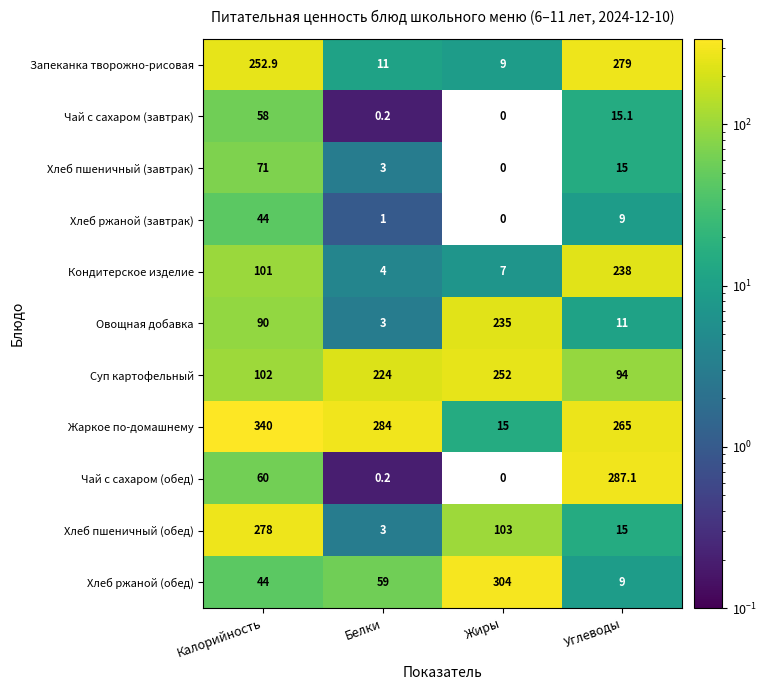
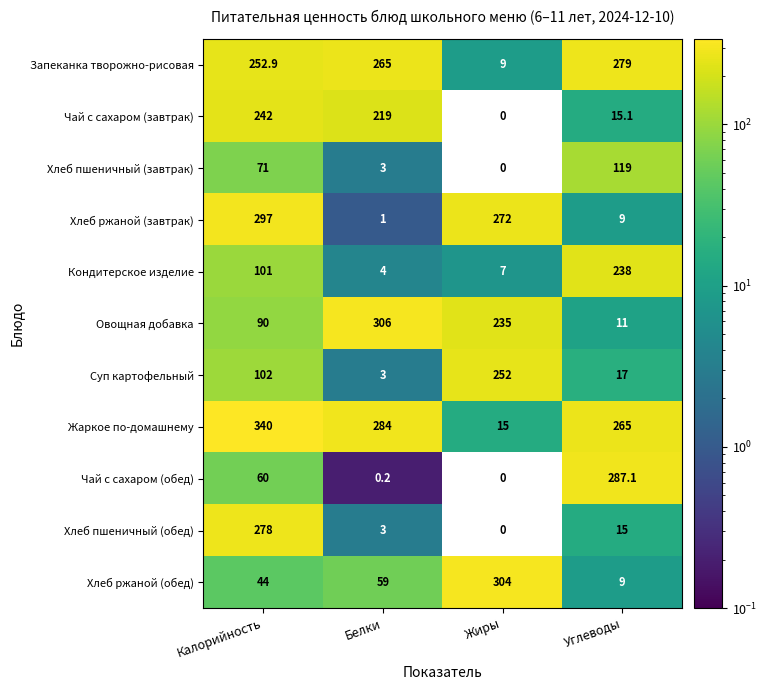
  {
    "Запеканка творожно-рисовая": {
      "Калорийность": 252.9,
-     "Белки": 11,
+     "Белки": 265,
      "Жиры": 9,
      "Углеводы": 279
    },
    "Чай с сахаром (завтрак)": {
-     "Калорийность": 58,
-     "Белки": 0.2,
+     "Калорийность": 242,
+     "Белки": 219,
      "Жиры": 0,
      "Углеводы": 15.1
    },
    "Хлеб пшеничный (завтрак)": {
      "Калорийность": 71,
      "Белки": 3,
      "Жиры": 0,
-     "Углеводы": 15
+     "Углеводы": 119
    },
    "Хлеб ржаной (завтрак)": {
-     "Калорийность": 44,
+     "Калорийность": 297,
      "Белки": 1,
-     "Жиры": 0,
+     "Жиры": 272,
      "Углеводы": 9
    },
    "Кондитерское изделие": {
      "Калорийность": 101,
      "Белки": 4,
      "Жиры": 7,
      "Углеводы": 238
    },
    "Овощная добавка": {
      "Калорийность": 90,
-     "Белки": 3,
+     "Белки": 306,
      "Жиры": 235,
      "Углеводы": 11
    },
    "Суп картофельный": {
      "Калорийность": 102,
-     "Белки": 224,
+     "Белки": 3,
      "Жиры": 252,
-     "Углеводы": 94
+     "Углеводы": 17
    },
    "Жаркое по-домашнему": {
      "Калорийность": 340,
      "Белки": 284,
      "Жиры": 15,
      "Углеводы": 265
    },
    "Чай с сахаром (обед)": {
      "Калорийность": 60,
      "Белки": 0.2,
      "Жиры": 0,
      "Углеводы": 287.1
    },
    "Хлеб пшеничный (обед)": {
      "Калорийность": 278,
      "Белки": 3,
-     "Жиры": 103,
+     "Жиры": 0,
      "Углеводы": 15
    },
    "Хлеб ржаной (обед)": {
      "Калорийность": 44,
      "Белки": 59,
      "Жиры": 304,
      "Углеводы": 9
    }
  }
